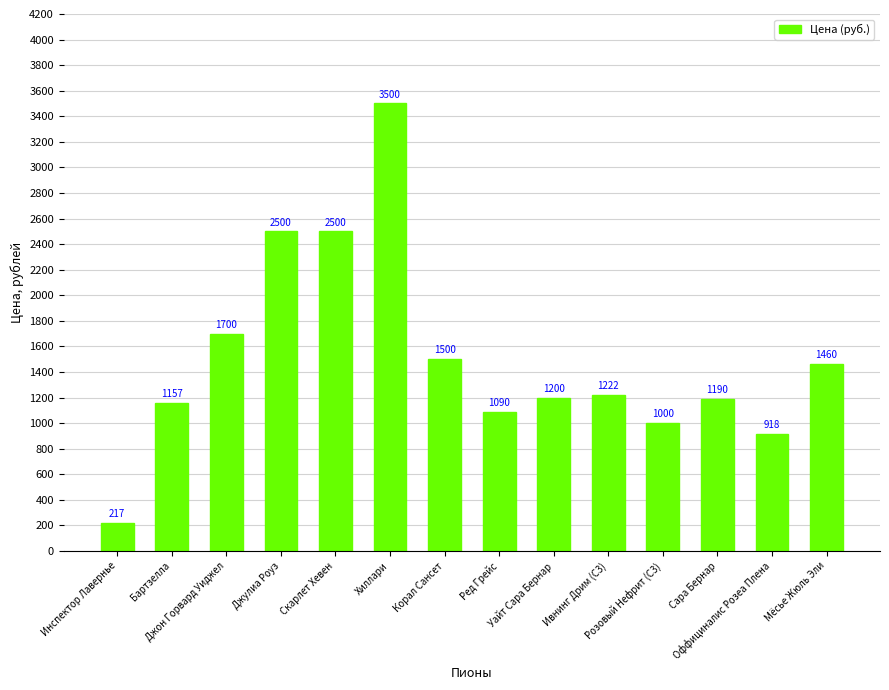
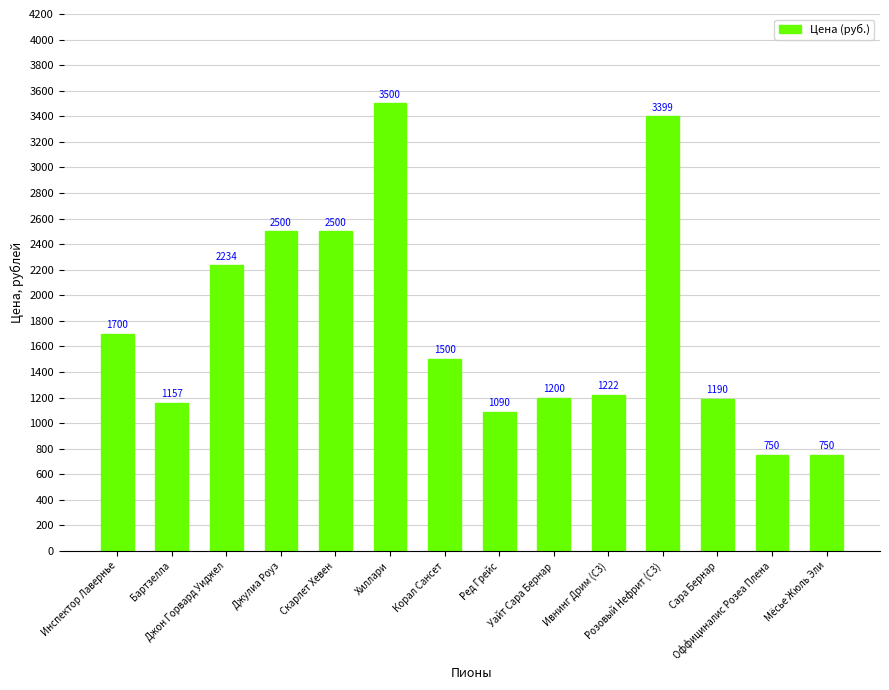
  {
-   "Инспектор Лавернье": 217,
+   "Инспектор Лавернье": 1700,
    "Бартзелла": 1157,
-   "Джон Горвард Уиджел": 1700,
+   "Джон Горвард Уиджел": 2234,
    "Джулиа Роуз": 2500,
    "Скарлет Хевен": 2500,
    "Хиллари": 3500,
    "Корал Сансет": 1500,
    "Ред Грейс": 1090,
    "Уайт Сара Бернар": 1200,
    "Ивнинг Дрим (С3)": 1222,
-   "Розовый Нефрит (С3)": 1000,
+   "Розовый Нефрит (С3)": 3399,
    "Сара Бернар": 1190,
-   "Оффициналис Розеа Плена": 918,
-   "Мёсье Жюль Эли": 1460
+   "Оффициналис Розеа Плена": 750,
+   "Мёсье Жюль Эли": 750
  }
